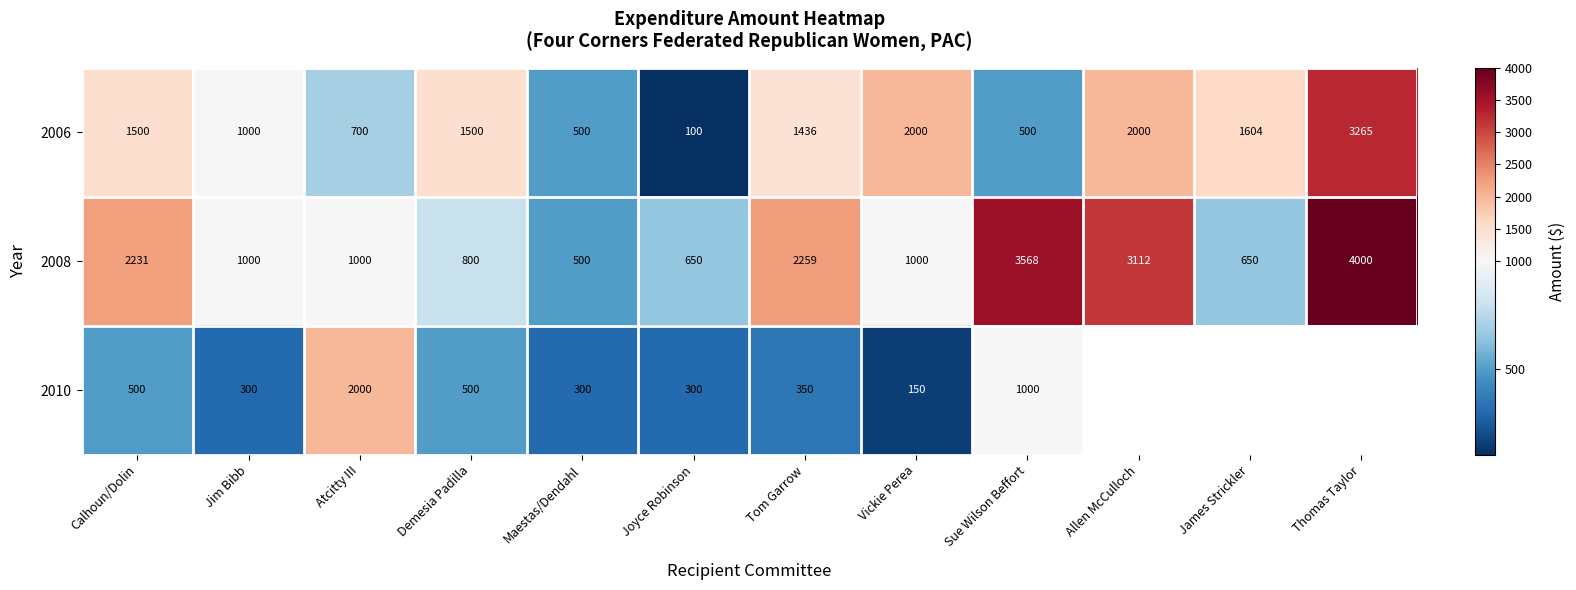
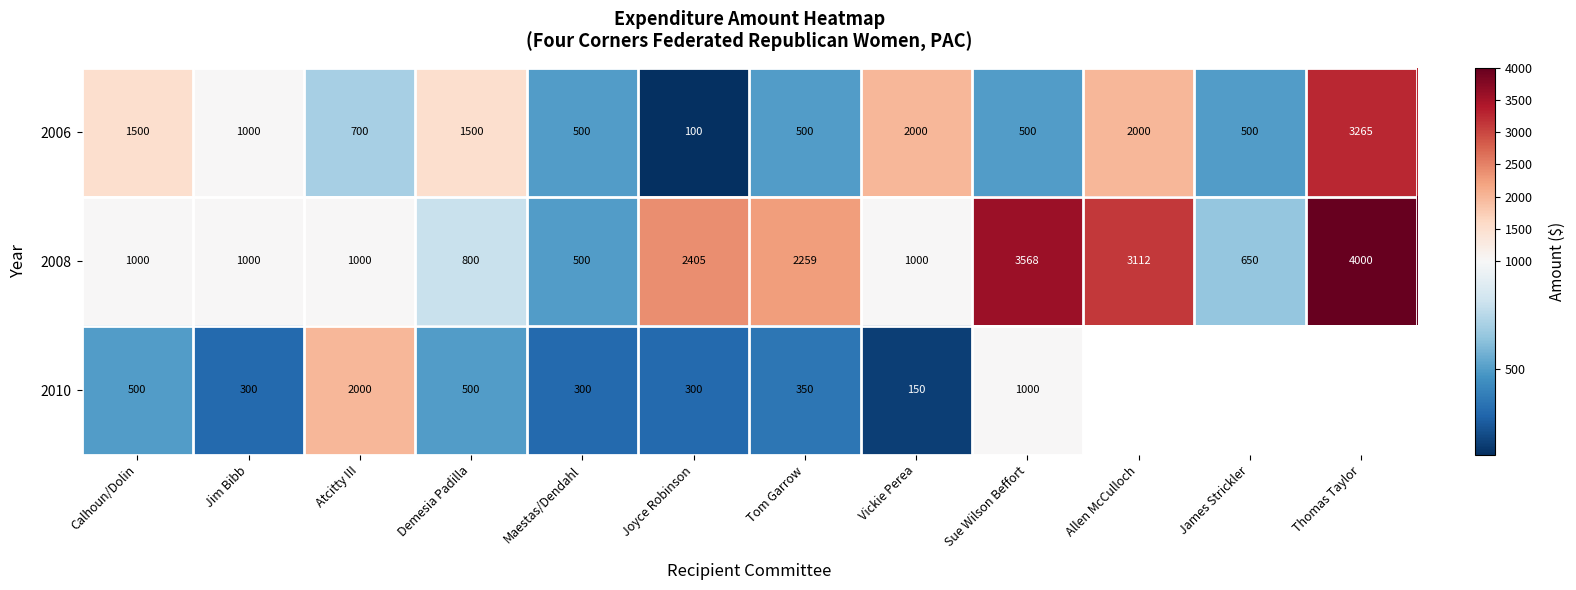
  {
    "2006": {
      "Calhoun/Dolin": 1500,
      "Jim Bibb": 1000,
      "Atcitty III": 700,
      "Demesia Padilla": 1500,
      "Maestas/Dendahl": 500,
      "Joyce Robinson": 100,
-     "Tom Garrow": 1436,
+     "Tom Garrow": 500,
      "Vickie Perea": 2000,
      "Sue Wilson Beffort": 500,
      "Allen McCulloch": 2000,
-     "James Strickler": 1604,
+     "James Strickler": 500,
      "Thomas Taylor": 3265
    },
    "2008": {
-     "Calhoun/Dolin": 2231,
+     "Calhoun/Dolin": 1000,
      "Jim Bibb": 1000,
      "Atcitty III": 1000,
      "Demesia Padilla": 800,
      "Maestas/Dendahl": 500,
-     "Joyce Robinson": 650,
+     "Joyce Robinson": 2405,
      "Tom Garrow": 2259,
      "Vickie Perea": 1000,
      "Sue Wilson Beffort": 3568,
      "Allen McCulloch": 3112,
      "James Strickler": 650,
      "Thomas Taylor": 4000
    },
    "2010": {
      "Calhoun/Dolin": 500,
      "Jim Bibb": 300,
      "Atcitty III": 2000,
      "Demesia Padilla": 500,
      "Maestas/Dendahl": 300,
      "Joyce Robinson": 300,
      "Tom Garrow": 350,
      "Vickie Perea": 150,
      "Sue Wilson Beffort": 1000
    }
  }
